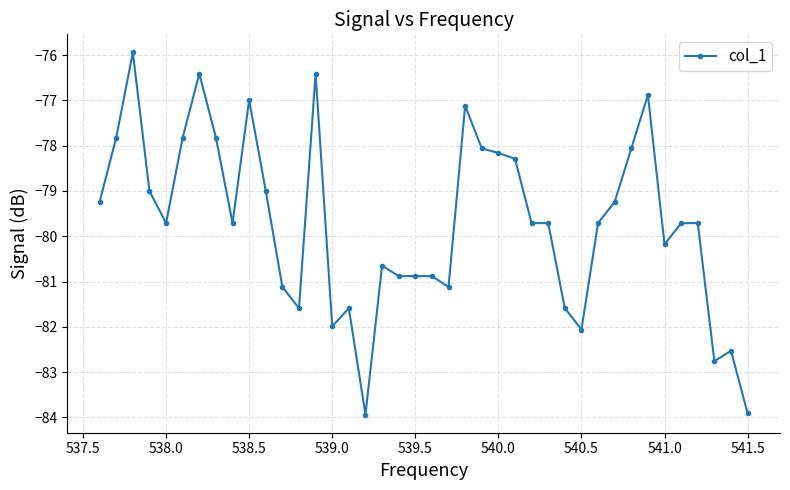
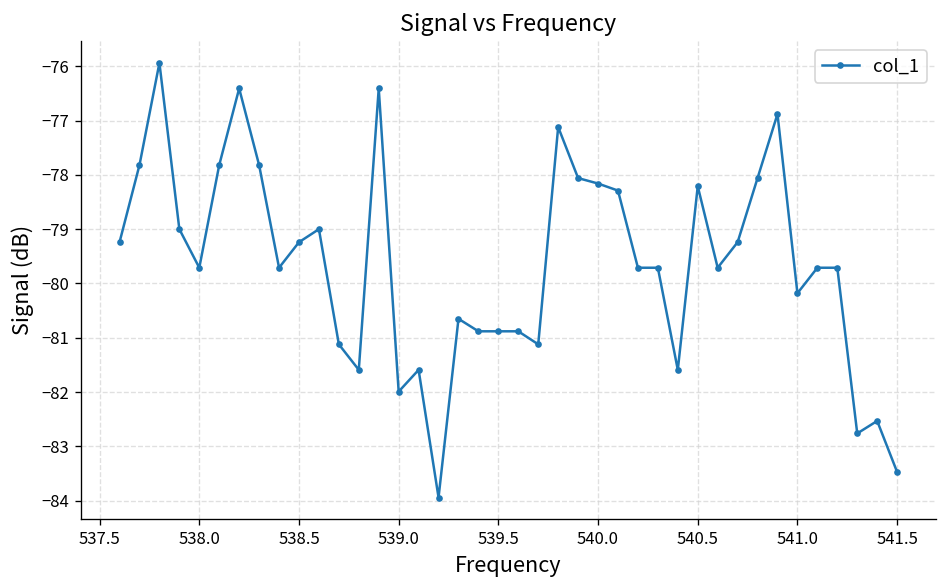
  {
    "538.0": -79.7,
-   "538.5": -77.0,
+   "538.5": -79.2,
    "539.0": -82.0,
    "539.5": -80.9,
    "540.0": -78.2,
-   "540.5": -82.1,
+   "540.5": -78.2,
    "541.0": -80.2,
-   "541.5": -83.9
+   "541.5": -83.5
  }
